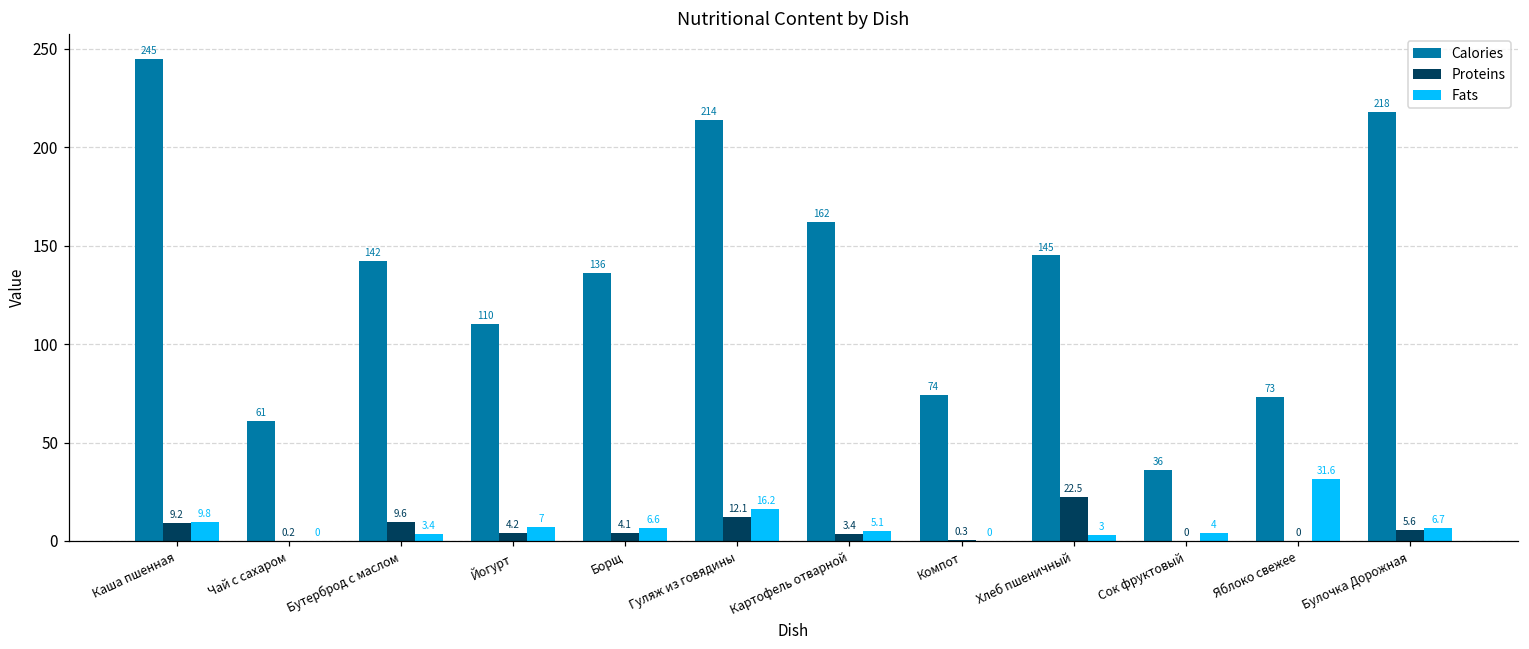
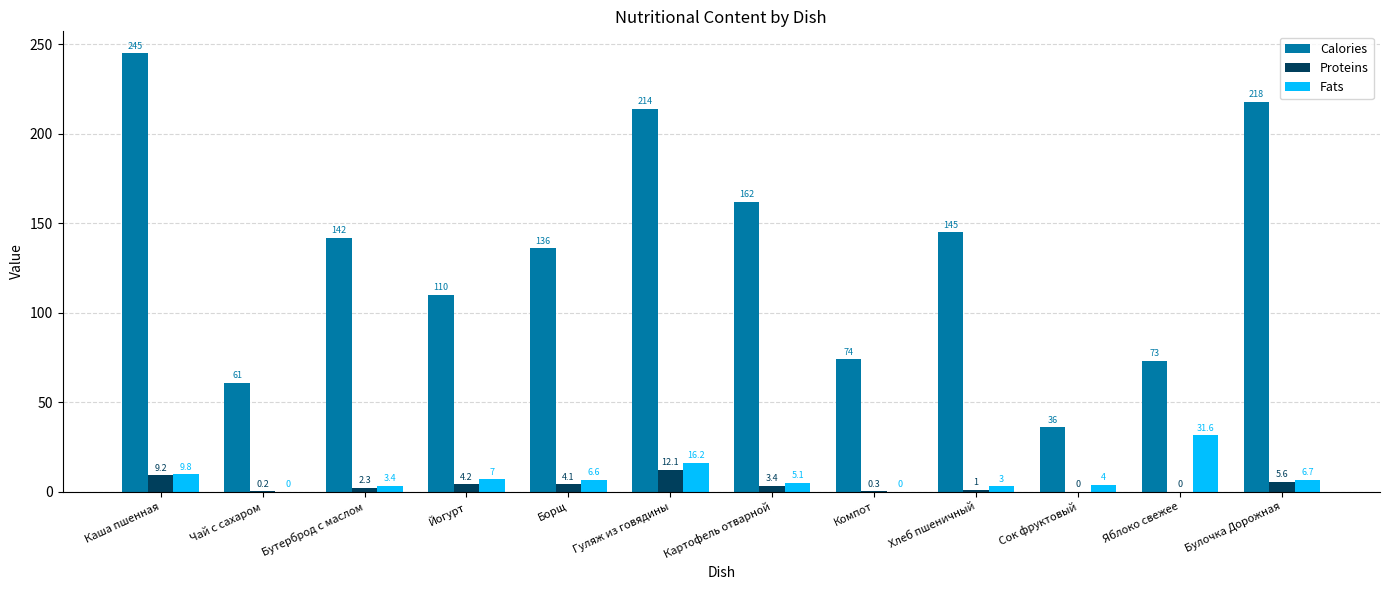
  {
    "Calories": {
      "Каша пшенная": 245,
      "Чай с сахаром": 61,
      "Бутерброд с маслом": 142,
      "Йогурт": 110,
      "Борщ": 136,
      "Гуляж из говядины": 214,
      "Картофель отварной": 162,
      "Компот": 74,
      "Хлеб пшеничный": 145,
      "Сок фруктовый": 36,
      "Яблоко свежее": 73,
      "Булочка Дорожная": 218
    },
    "Proteins": {
      "Каша пшенная": 9.2,
      "Чай с сахаром": 0.2,
-     "Бутерброд с маслом": 9.6,
+     "Бутерброд с маслом": 2.3,
      "Йогурт": 4.2,
      "Борщ": 4.1,
      "Гуляж из говядины": 12.1,
      "Картофель отварной": 3.4,
      "Компот": 0.3,
-     "Хлеб пшеничный": 22.5,
+     "Хлеб пшеничный": 1,
      "Сок фруктовый": 0,
      "Яблоко свежее": 0,
      "Булочка Дорожная": 5.6
    },
    "Fats": {
      "Каша пшенная": 9.8,
      "Чай с сахаром": 0,
      "Бутерброд с маслом": 3.4,
      "Йогурт": 7,
      "Борщ": 6.6,
      "Гуляж из говядины": 16.2,
      "Картофель отварной": 5.1,
      "Компот": 0,
      "Хлеб пшеничный": 3,
      "Сок фруктовый": 4,
      "Яблоко свежее": 31.6,
      "Булочка Дорожная": 6.7
    }
  }
